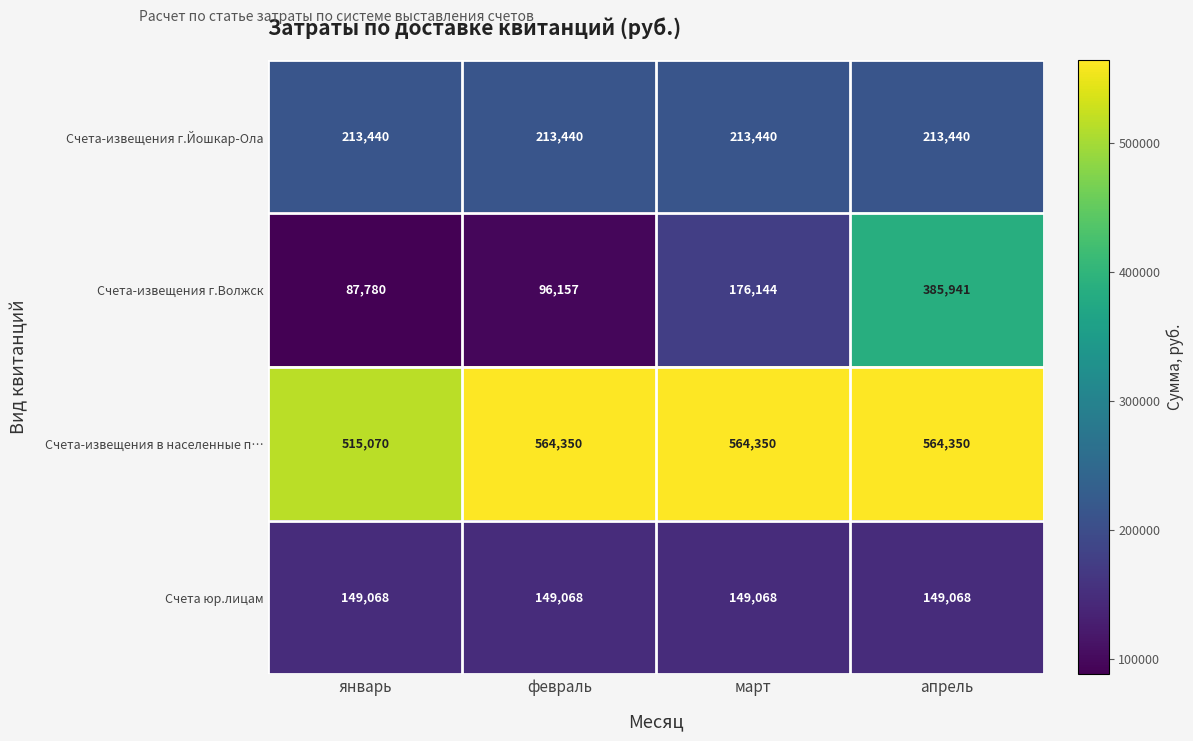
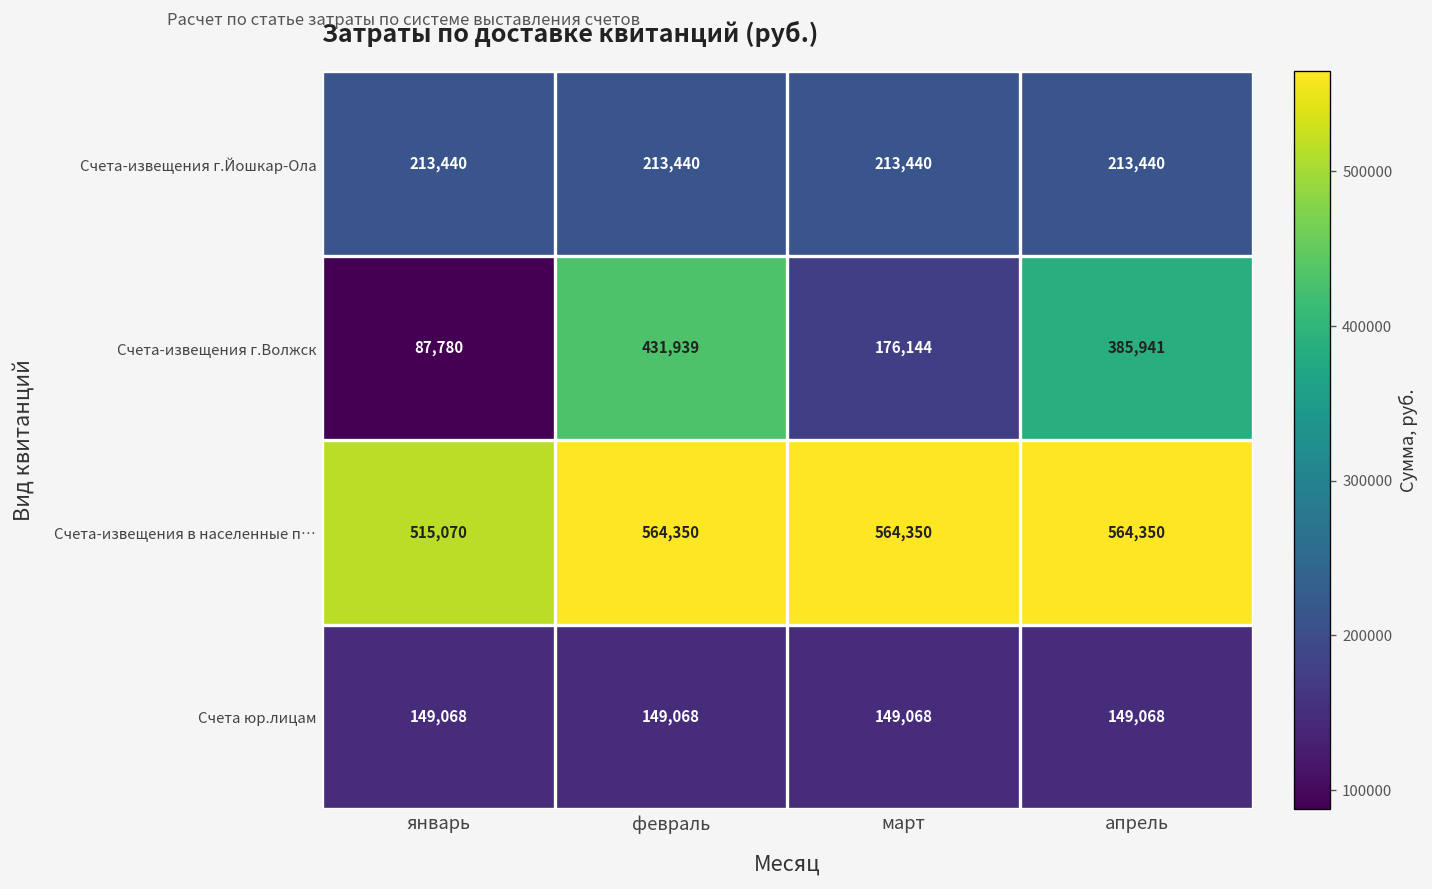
  {
    "Счета-извещения г.Йошкар-Ола": {
      "январь": "213,440",
      "февраль": "213,440",
      "март": "213,440",
      "апрель": "213,440"
    },
    "Счета-извещения г.Волжск": {
      "январь": "87,780",
-     "февраль": "96,157",
+     "февраль": "431,939",
      "март": "176,144",
      "апрель": "385,941"
    },
    "Счета-извещения в населенные п…": {
      "январь": "515,070",
      "февраль": "564,350",
      "март": "564,350",
      "апрель": "564,350"
    },
    "Счета юр.лицам": {
      "январь": "149,068",
      "февраль": "149,068",
      "март": "149,068",
      "апрель": "149,068"
    }
  }
